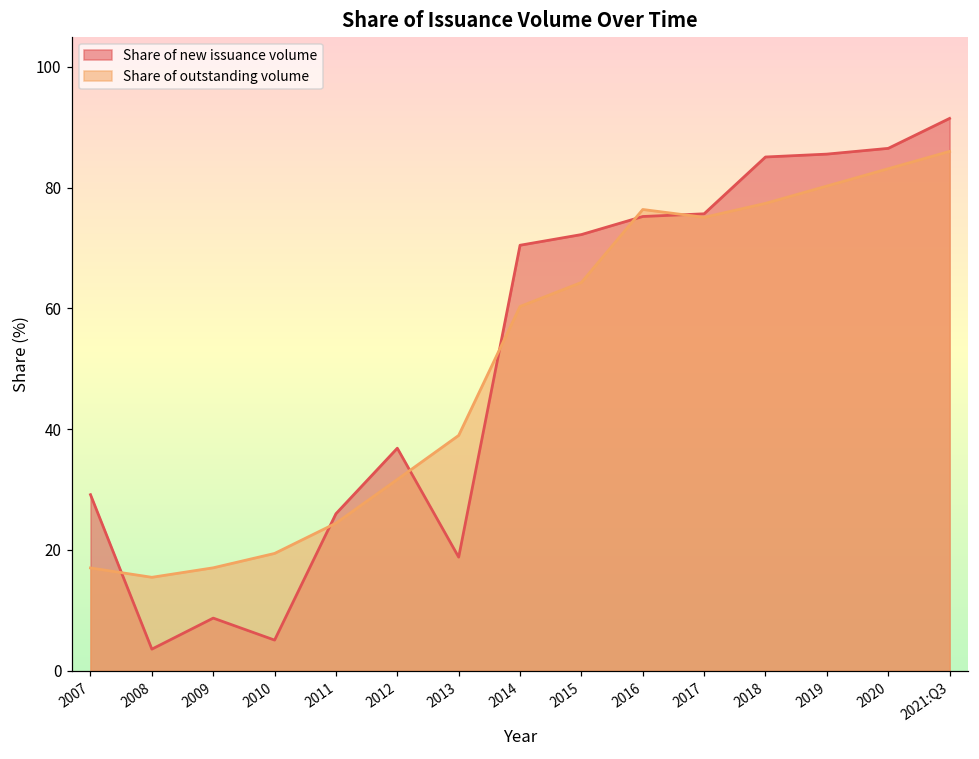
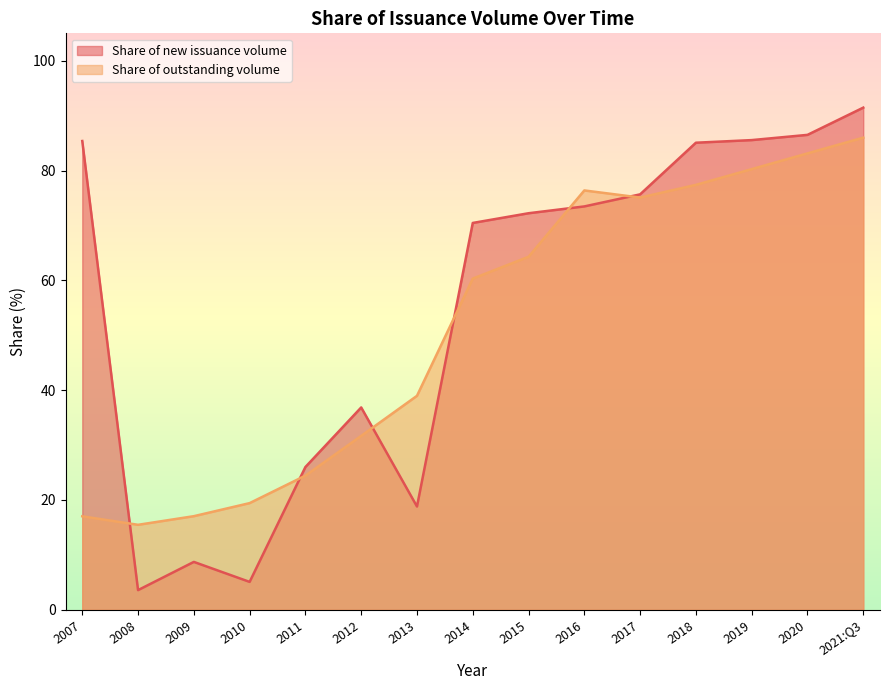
  {
    "Share of new issuance volume": {
-     "2007": 29,
+     "2007": 85,
      "2008": 4,
      "2009": 9,
      "2010": 5,
      "2011": 26,
      "2012": 37,
      "2013": 19,
      "2014": 70,
      "2015": 72,
-     "2016": 75,
+     "2016": 73,
      "2017": 76,
      "2018": 85,
      "2019": 86,
      "2020": 87,
      "2021:Q3": 91
    },
    "Share of outstanding volume": {
      "2007": 17,
      "2008": 15,
      "2009": 17,
      "2010": 19,
      "2011": 24,
      "2012": 32,
      "2013": 39,
      "2014": 60,
      "2015": 64,
      "2016": 76,
      "2017": 75,
      "2018": 77,
      "2019": 80,
      "2020": 83,
      "2021:Q3": 86
    }
  }
